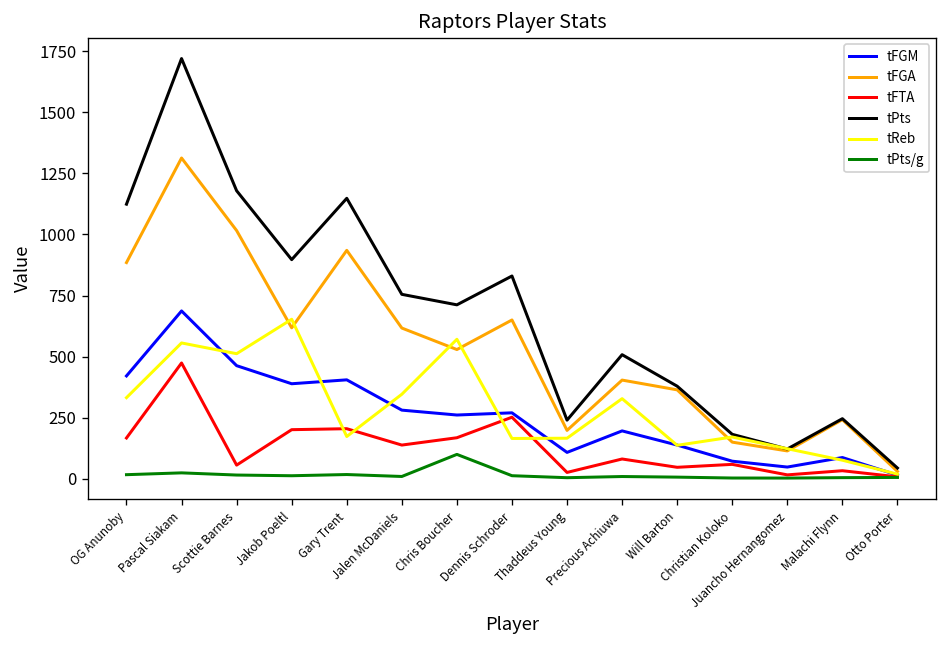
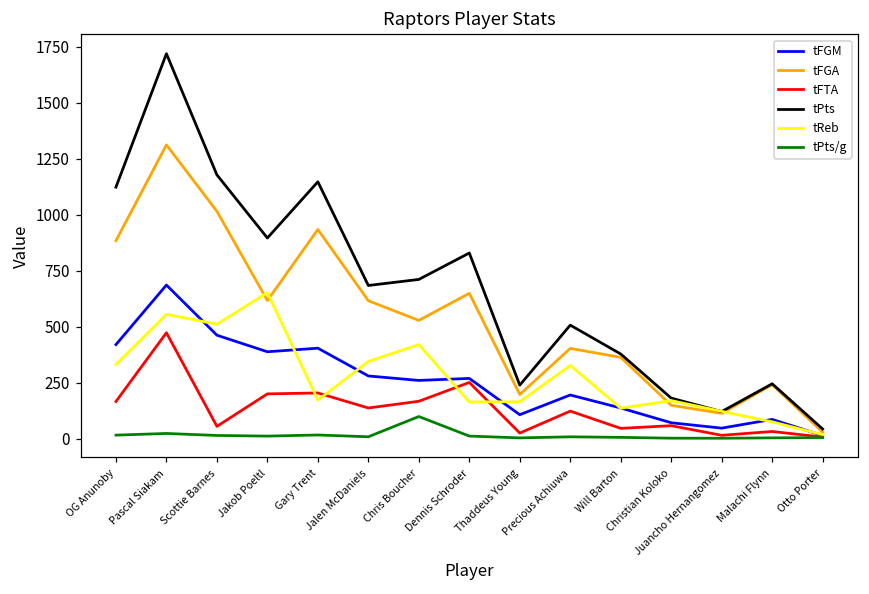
  {
    "tFGM": {
      "OG Anunoby": 420,
      "Pascal Siakam": 690,
      "Scottie Barnes": 460,
      "Jakob Poeltl": 390,
      "Gary Trent": 410,
      "Jalen McDaniels": 280,
      "Chris Boucher": 260,
      "Dennis Schroder": 270,
      "Thaddeus Young": 110,
      "Precious Achiuwa": 200,
      "Christian Koloko": 70,
      "Juancho Hernangomez": 50
    },
    "tFGA": {
      "OG Anunoby": 890,
      "Pascal Siakam": 1310,
      "Scottie Barnes": 1020,
      "Jakob Poeltl": 620,
      "Gary Trent": 940,
      "Jalen McDaniels": 620,
      "Chris Boucher": 530,
      "Dennis Schroder": 650,
      "Thaddeus Young": 200,
      "Precious Achiuwa": 400,
      "Will Barton": 360,
      "Christian Koloko": 150
    },
    "tFTA": {
      "OG Anunoby": 170,
      "Pascal Siakam": 470,
      "Scottie Barnes": 60,
      "Jakob Poeltl": 200,
      "Gary Trent": 210,
      "Jalen McDaniels": 140,
      "Chris Boucher": 170,
      "Dennis Schroder": 250,
      "Thaddeus Young": 30,
-     "Precious Achiuwa": 80,
+     "Precious Achiuwa": 120,
      "Will Barton": 50,
      "Christian Koloko": 60,
      "Juancho Hernangomez": 20,
      "Malachi Flynn": 30
    },
    "tPts": {
      "OG Anunoby": 1120,
      "Pascal Siakam": 1720,
      "Scottie Barnes": 1180,
      "Jakob Poeltl": 900,
      "Gary Trent": 1150,
-     "Jalen McDaniels": 760,
+     "Jalen McDaniels": 690,
      "Chris Boucher": 710,
      "Dennis Schroder": 830,
      "Thaddeus Young": 240,
      "Precious Achiuwa": 510,
      "Will Barton": 380,
      "Otto Porter": 40
    },
    "tReb": {
      "OG Anunoby": 330,
      "Pascal Siakam": 560,
      "Scottie Barnes": 510,
      "Jakob Poeltl": 650,
      "Gary Trent": 170,
      "Jalen McDaniels": 350,
-     "Chris Boucher": 570,
+     "Chris Boucher": 420,
      "Dennis Schroder": 170,
      "Thaddeus Young": 170,
      "Precious Achiuwa": 330
    },
    "tPts/g": {
      "OG Anunoby": 20,
      "Pascal Siakam": 20,
      "Scottie Barnes": 20,
      "Jakob Poeltl": 10,
      "Gary Trent": 20,
      "Jalen McDaniels": 10,
      "Chris Boucher": 100,
      "Dennis Schroder": 10,
      "Thaddeus Young": 0,
      "Precious Achiuwa": 10,
      "Will Barton": 10,
      "Christian Koloko": 0,
      "Juancho Hernangomez": 0,
      "Malachi Flynn": 0
    }
  }
